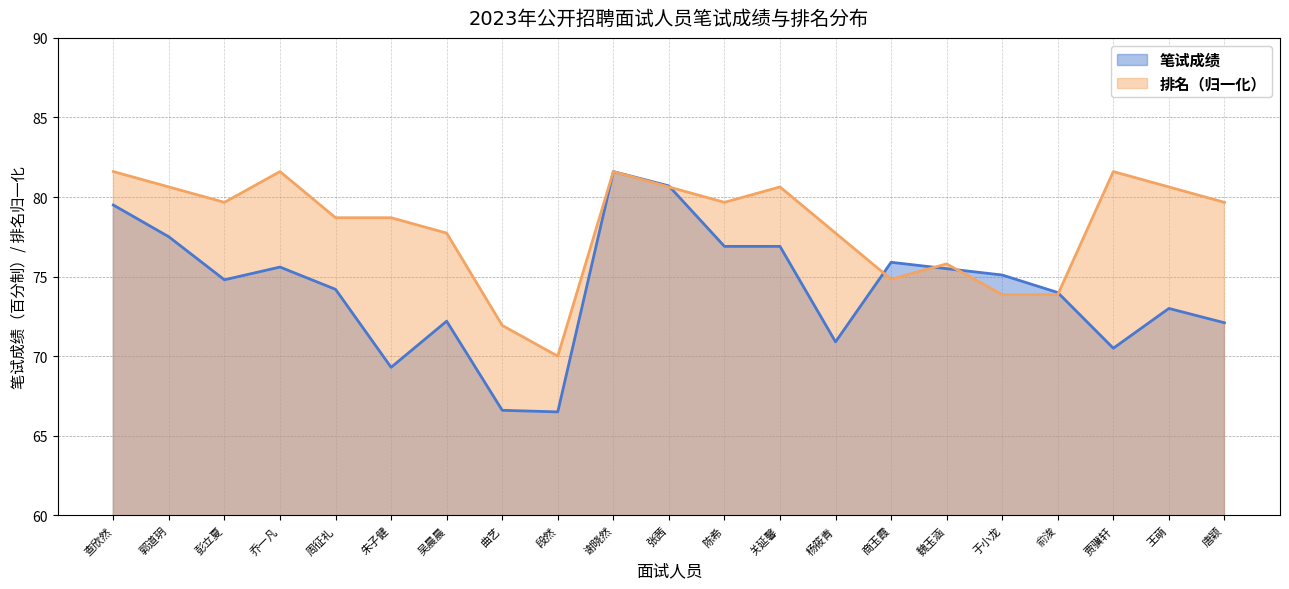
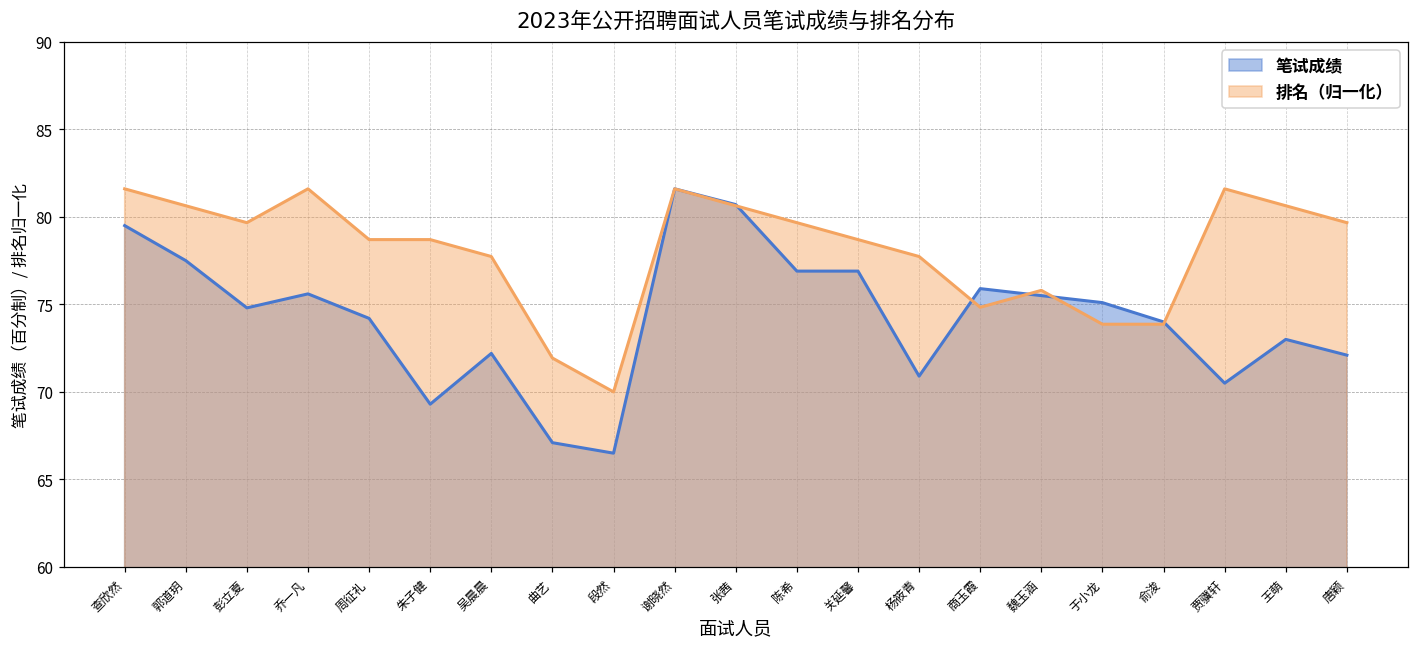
  {
    "笔试成绩": {
      "查欣然": 79.5,
      "郭道玥": 77.5,
      "彭立夏": 74.8,
      "乔一凡": 75.6,
      "周征礼": 74.2,
      "朱子健": 69.3,
      "吴晨晨": 72.2,
-     "曲艺": 66.6,
+     "曲艺": 67.1,
      "段然": 66.5,
      "陈希": 76.9,
      "关延馨": 76.9,
      "杨筱青": 70.9,
      "商玉霞": 75.9,
      "魏玉涵": 75.5,
      "于小龙": 75.1,
      "贾骥轩": 70.5,
      "王萌": 73.0,
      "唐颖": 72.1
    },
    "排名（归一化）": {
      "查欣然": 81.6,
      "郭道玥": 80.6,
      "彭立夏": 79.7,
      "乔一凡": 81.6,
      "周征礼": 78.7,
      "朱子健": 78.7,
      "吴晨晨": 77.7,
      "曲艺": 71.9,
      "段然": 70.0,
      "陈希": 79.7,
-     "关延馨": 80.6,
+     "关延馨": 78.7,
      "杨筱青": 77.7,
      "商玉霞": 74.8,
      "魏玉涵": 75.8,
      "于小龙": 73.9,
      "贾骥轩": 81.6,
      "王萌": 80.6,
      "唐颖": 79.7
    }
  }
